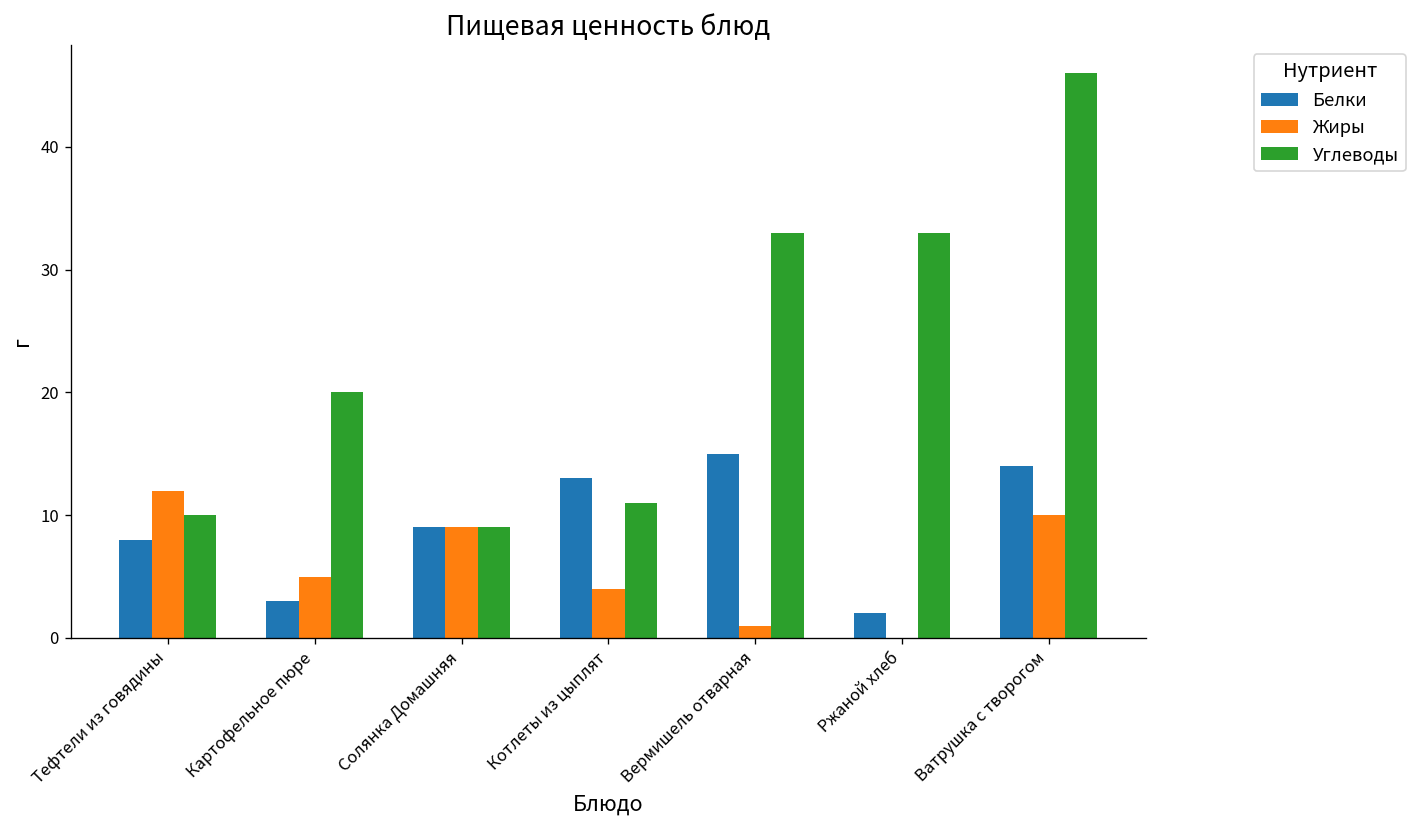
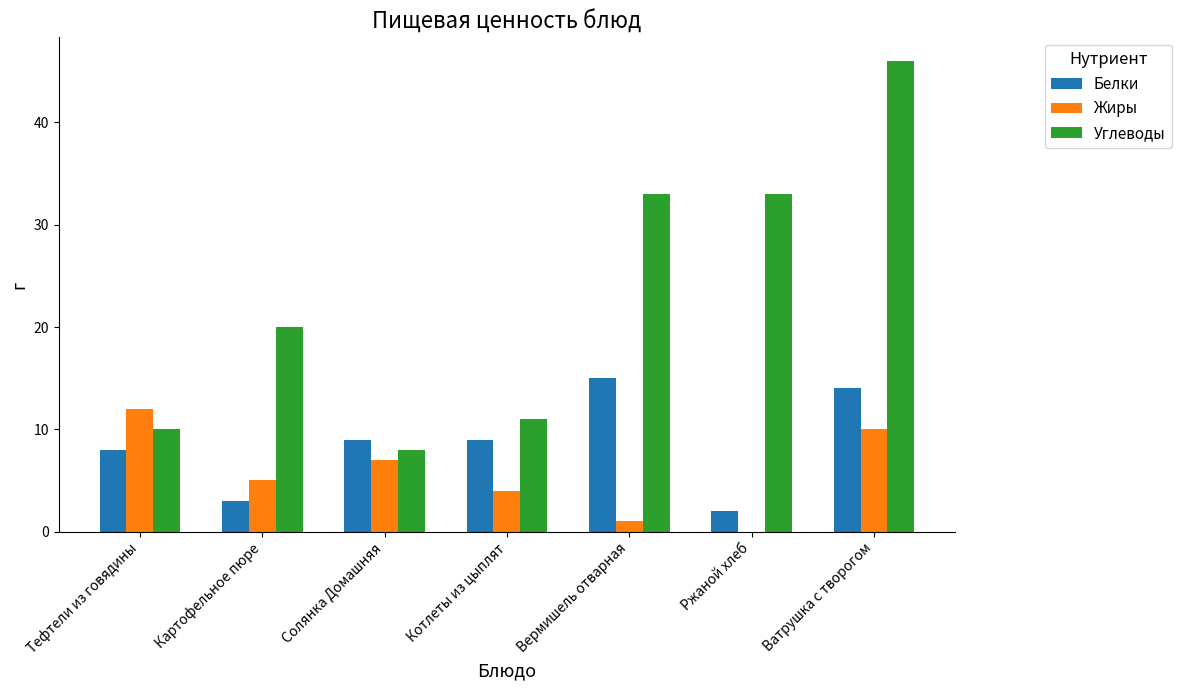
  {
    "Белки": {
      "Тефтели из говядины": 8,
      "Картофельное пюре": 3,
      "Солянка Домашняя": 9,
-     "Котлеты из цыплят": 13,
+     "Котлеты из цыплят": 9,
      "Вермишель отварная": 15,
      "Ржаной хлеб": 2,
      "Ватрушка с творогом": 14
    },
    "Жиры": {
      "Тефтели из говядины": 12,
      "Картофельное пюре": 5,
-     "Солянка Домашняя": 9,
+     "Солянка Домашняя": 7,
      "Котлеты из цыплят": 4,
      "Вермишель отварная": 1,
      "Ржаной хлеб": 0,
      "Ватрушка с творогом": 10
    },
    "Углеводы": {
      "Тефтели из говядины": 10,
      "Картофельное пюре": 20,
-     "Солянка Домашняя": 9,
+     "Солянка Домашняя": 8,
      "Котлеты из цыплят": 11,
      "Вермишель отварная": 33,
      "Ржаной хлеб": 33,
      "Ватрушка с творогом": 46
    }
  }
